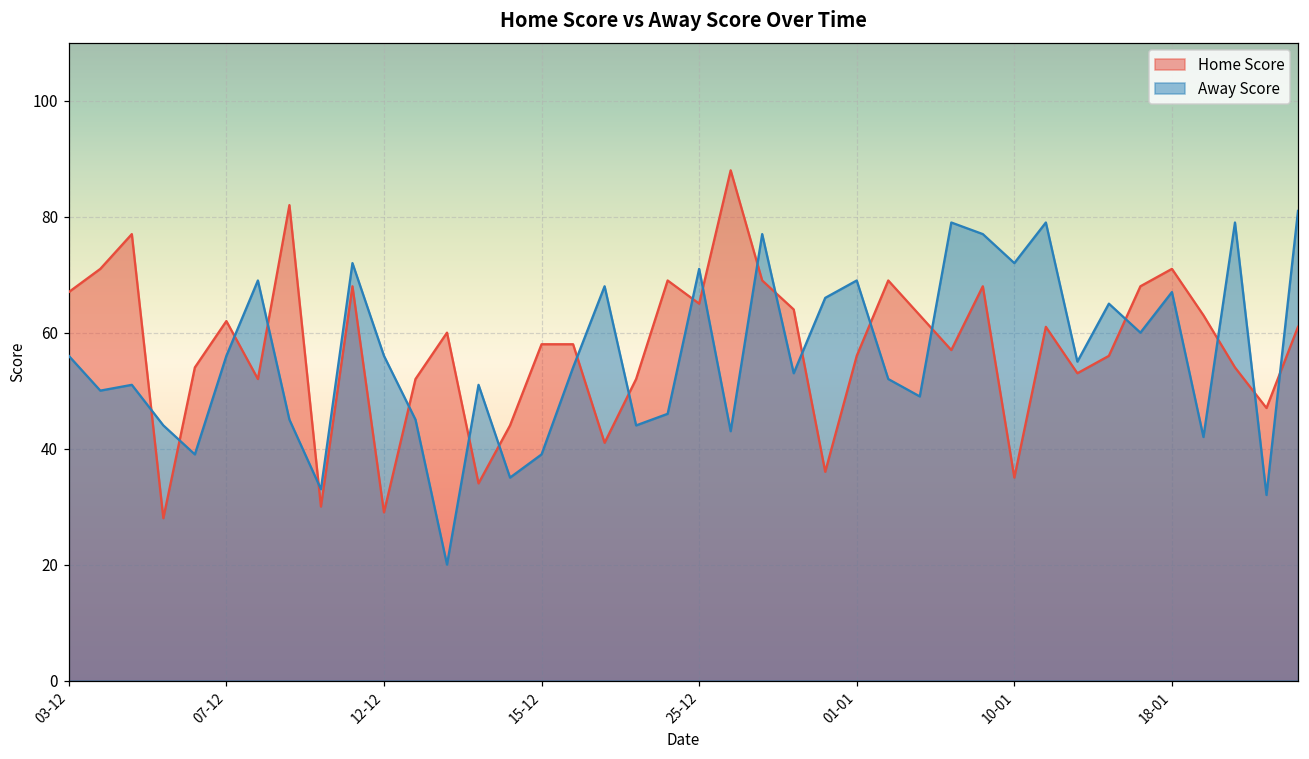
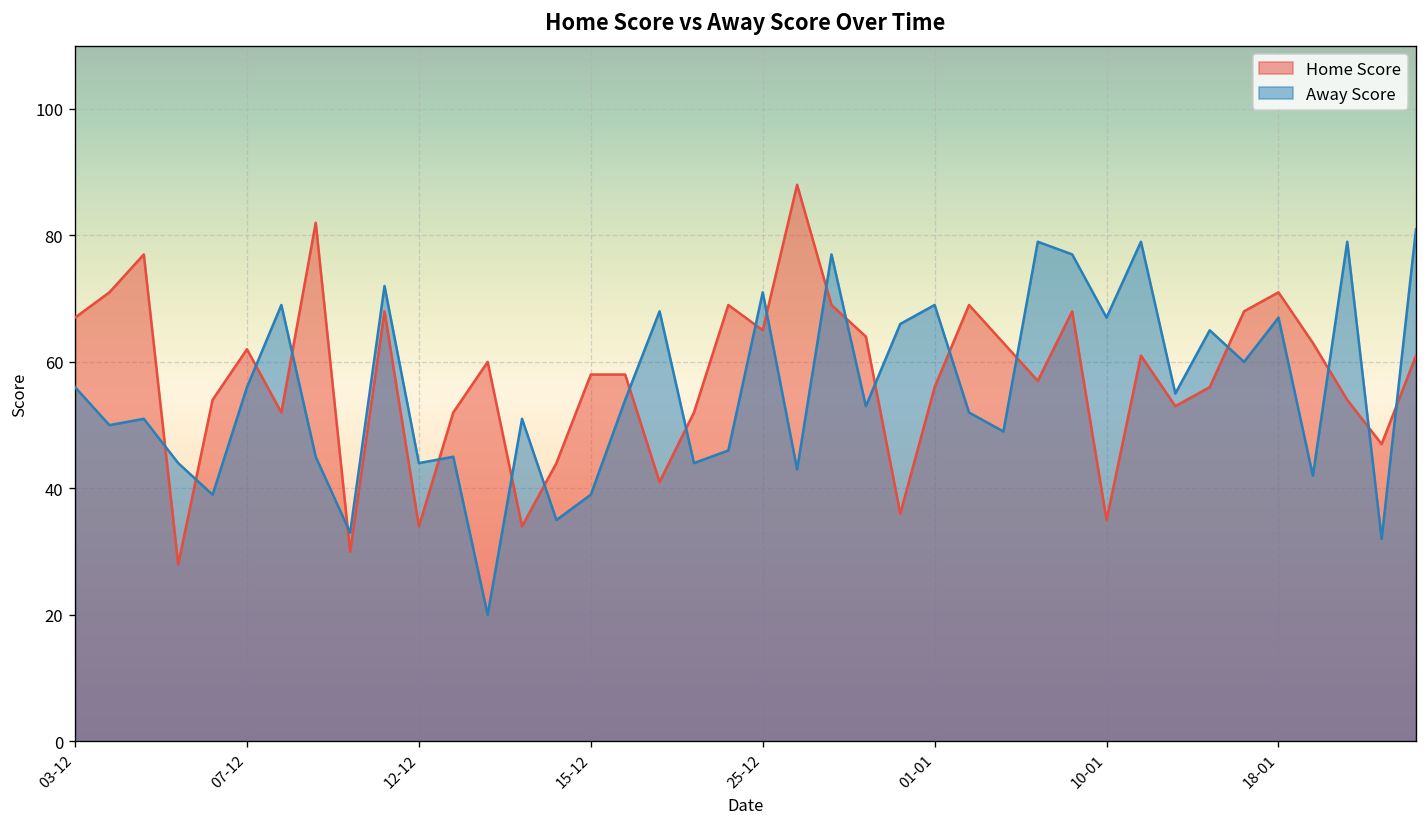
  {
    "Home Score": {
-     "12-12": 29,
+     "12-12": 34,
      "15-12": 58,
      "01-01": 56,
      "10-01": 35
    },
    "Away Score": {
-     "12-12": 56,
+     "12-12": 44,
      "15-12": 39,
      "01-01": 69,
-     "10-01": 72
+     "10-01": 67
    }
  }
